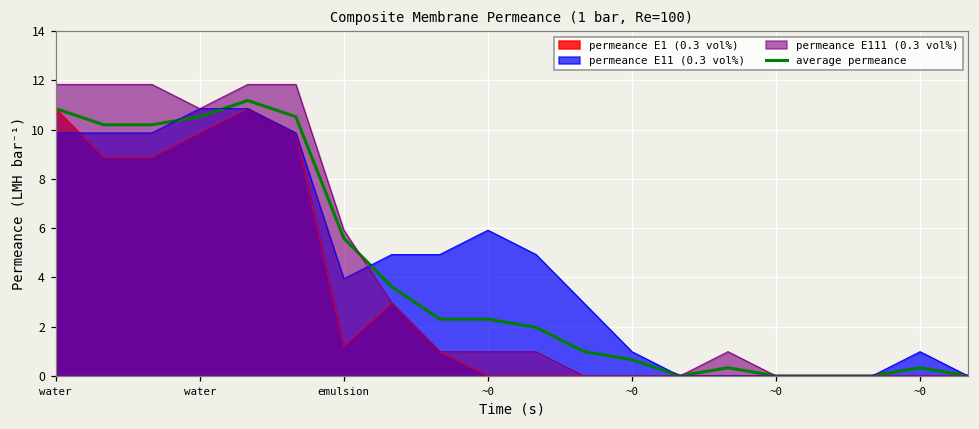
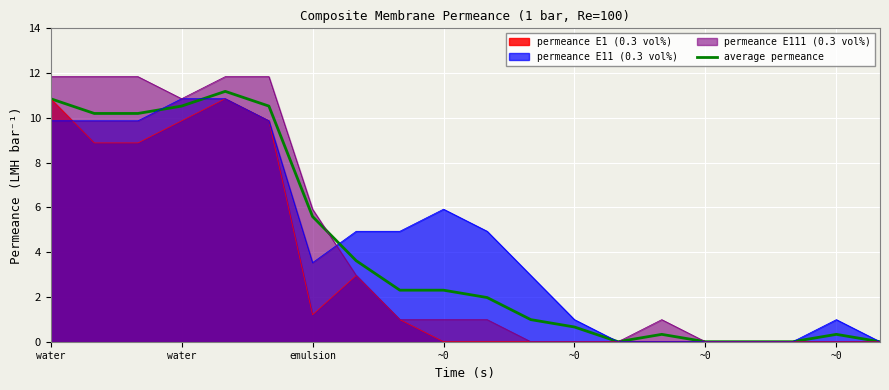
  {
    "average permeance": {
      "emulsion": 5.6
    },
    "permeance E1 (0.3 vol%)": {
      "emulsion": 1.2
    },
    "permeance E11 (0.3 vol%)": {
-     "emulsion": 3.9
+     "emulsion": 3.5
    },
    "permeance E111 (0.3 vol%)": {
      "emulsion": 5.9
    }
  }
